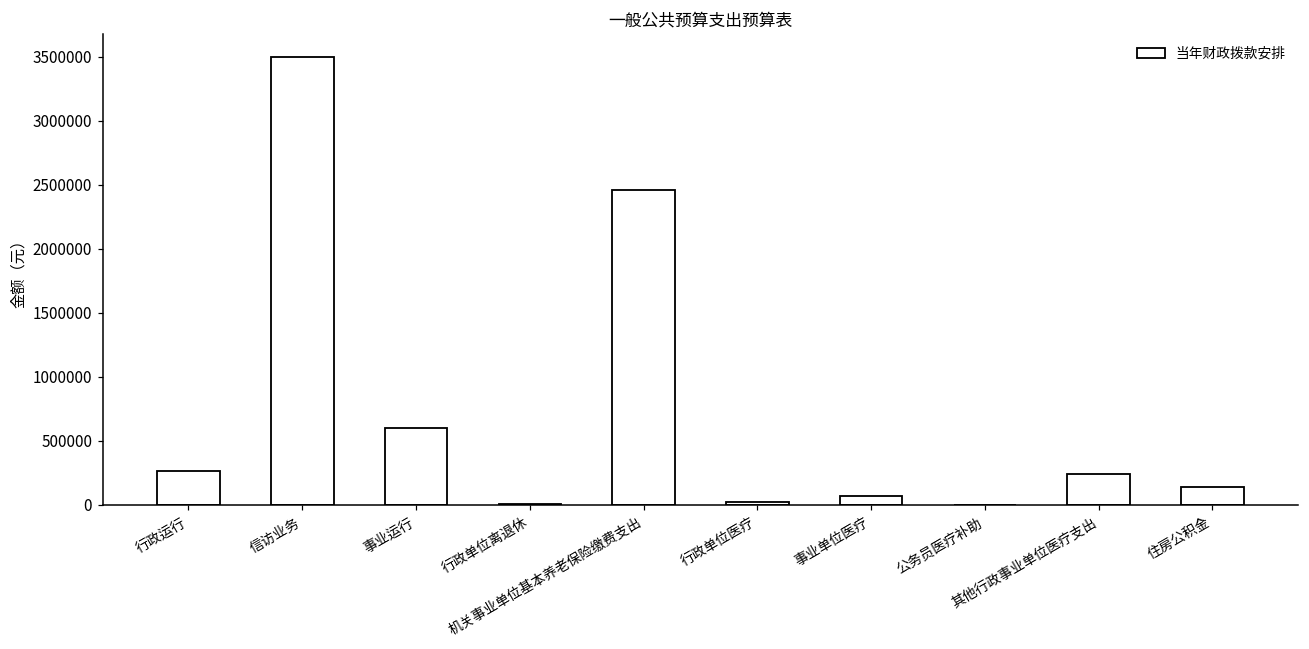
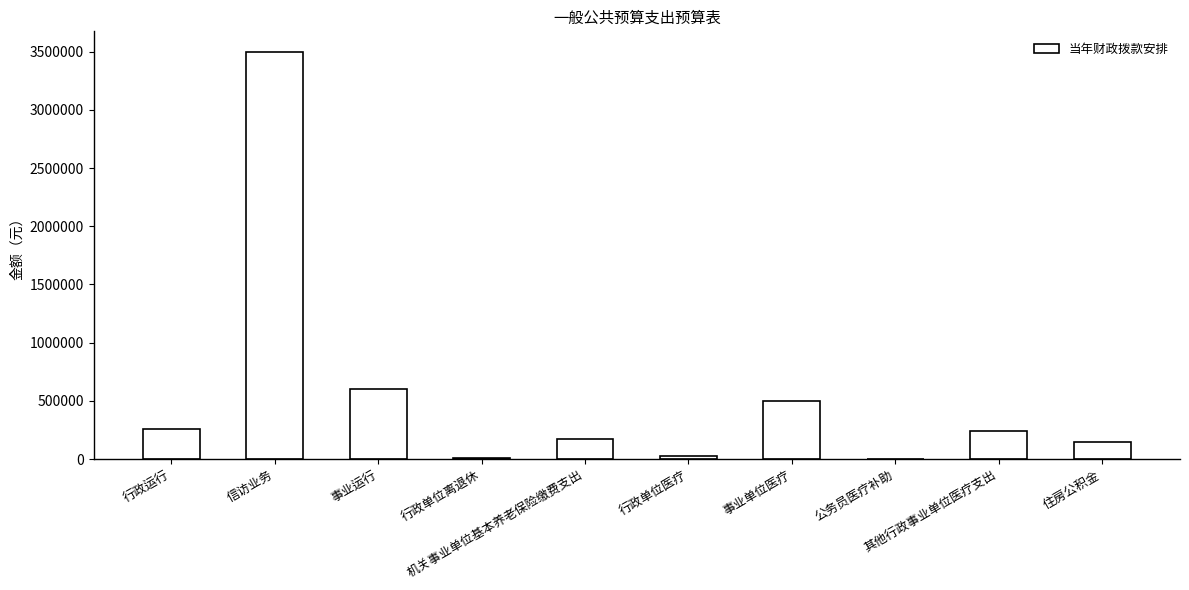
  {
    "行政运行": 260000,
    "信访业务": 3500000,
    "事业运行": 600000,
-   "机关事业单位基本养老保险缴费支出": 2460000,
+   "机关事业单位基本养老保险缴费支出": 170000,
    "行政单位医疗": 20000,
-   "事业单位医疗": 70000,
+   "事业单位医疗": 500000,
    "其他行政事业单位医疗支出": 240000,
    "住房公积金": 140000
  }
